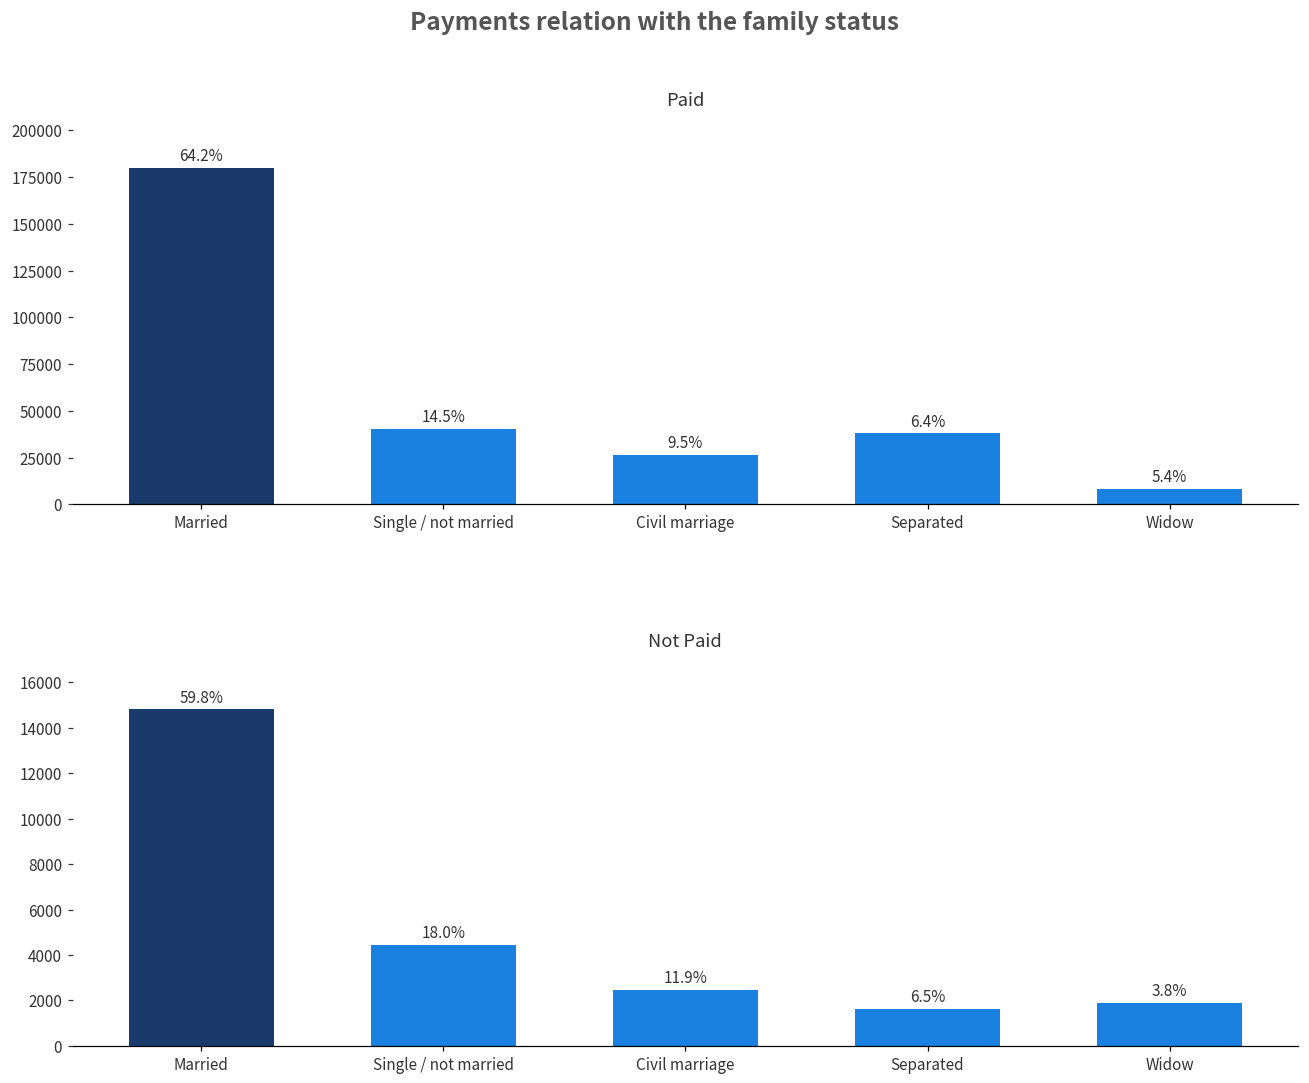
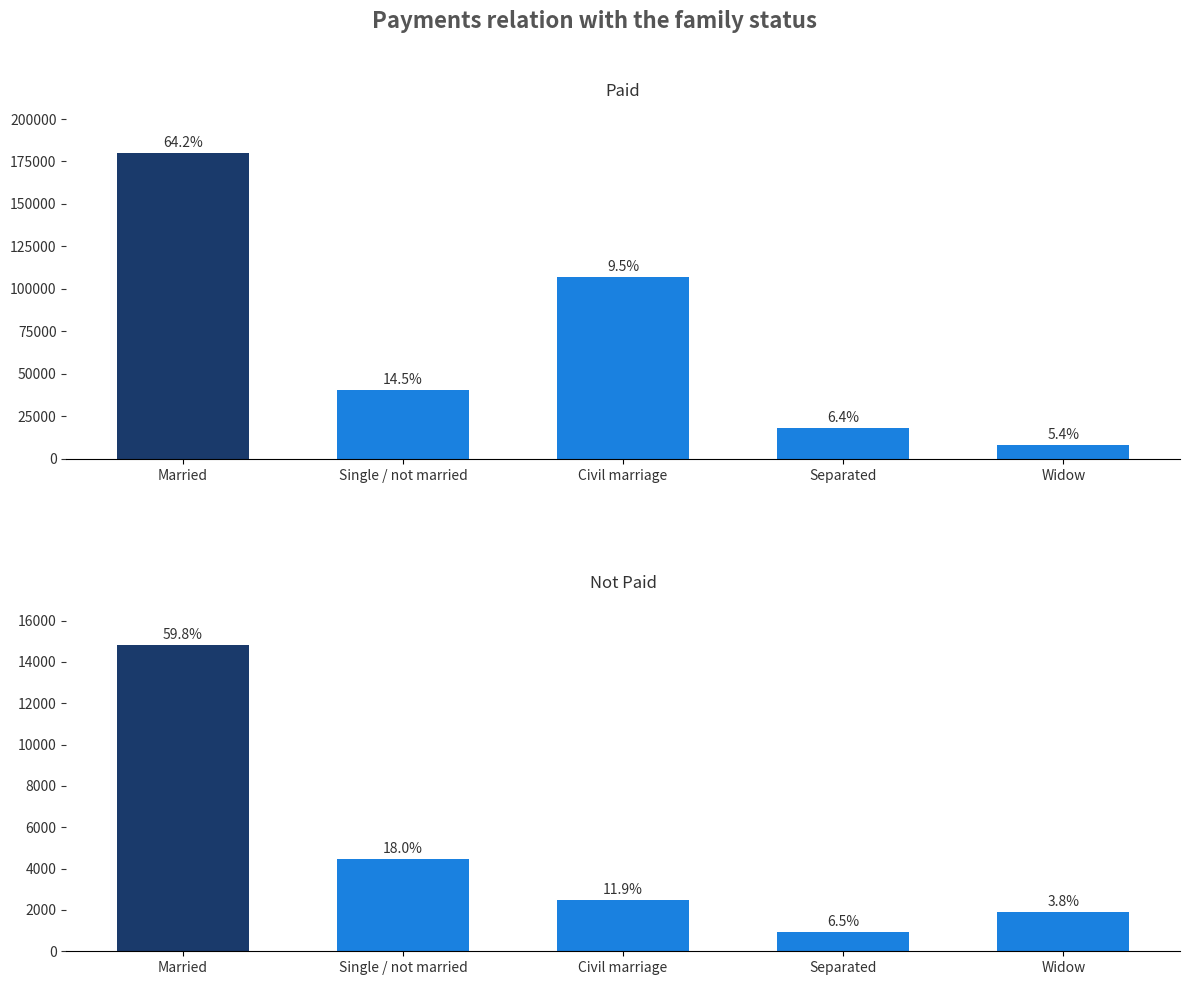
  {
    "Paid": {
-     "Civil marriage": 27000,
-     "Separated": 38000
+     "Civil marriage": 107000,
+     "Separated": 18000
    },
    "Not Paid": {
-     "Separated": 1600
+     "Separated": 900
    }
  }
